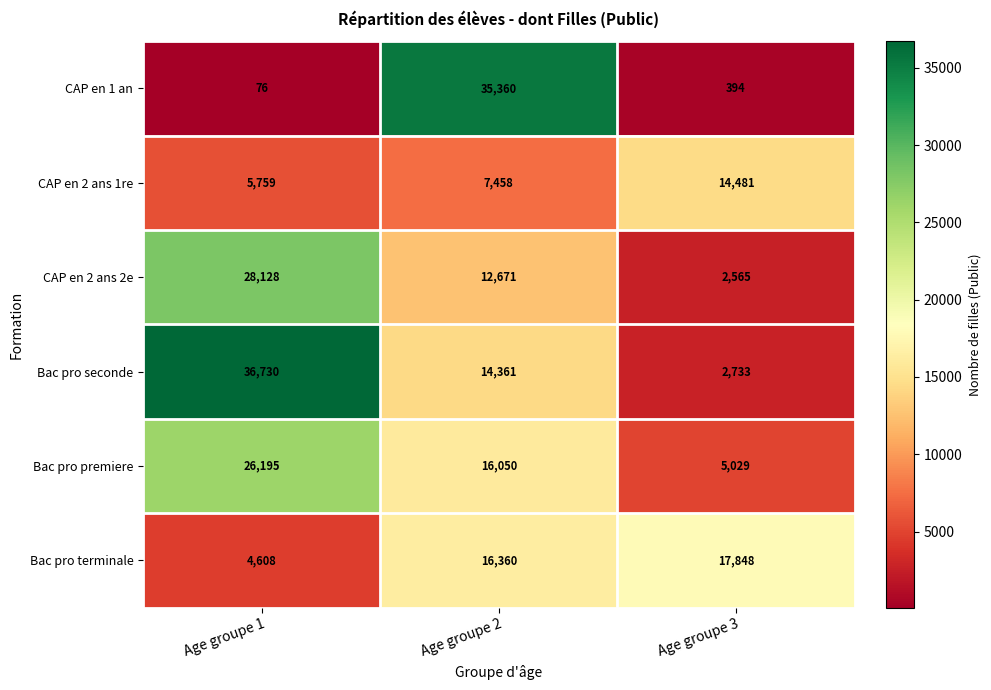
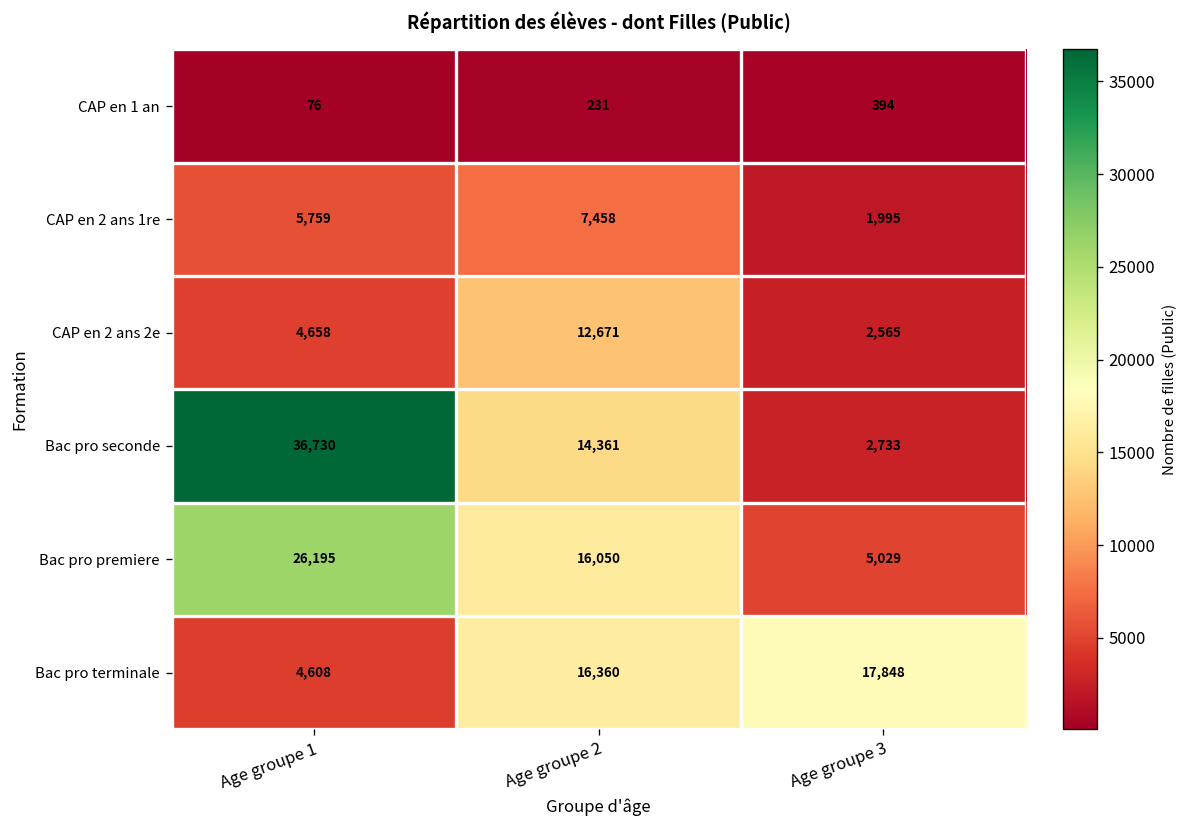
  {
    "CAP en 1 an": {
      "Age groupe 1": "76",
-     "Age groupe 2": "35,360",
+     "Age groupe 2": "231",
      "Age groupe 3": "394"
    },
    "CAP en 2 ans 1re": {
      "Age groupe 1": "5,759",
      "Age groupe 2": "7,458",
-     "Age groupe 3": "14,481"
+     "Age groupe 3": "1,995"
    },
    "CAP en 2 ans 2e": {
-     "Age groupe 1": "28,128",
+     "Age groupe 1": "4,658",
      "Age groupe 2": "12,671",
      "Age groupe 3": "2,565"
    },
    "Bac pro seconde": {
      "Age groupe 1": "36,730",
      "Age groupe 2": "14,361",
      "Age groupe 3": "2,733"
    },
    "Bac pro premiere": {
      "Age groupe 1": "26,195",
      "Age groupe 2": "16,050",
      "Age groupe 3": "5,029"
    },
    "Bac pro terminale": {
      "Age groupe 1": "4,608",
      "Age groupe 2": "16,360",
      "Age groupe 3": "17,848"
    }
  }
